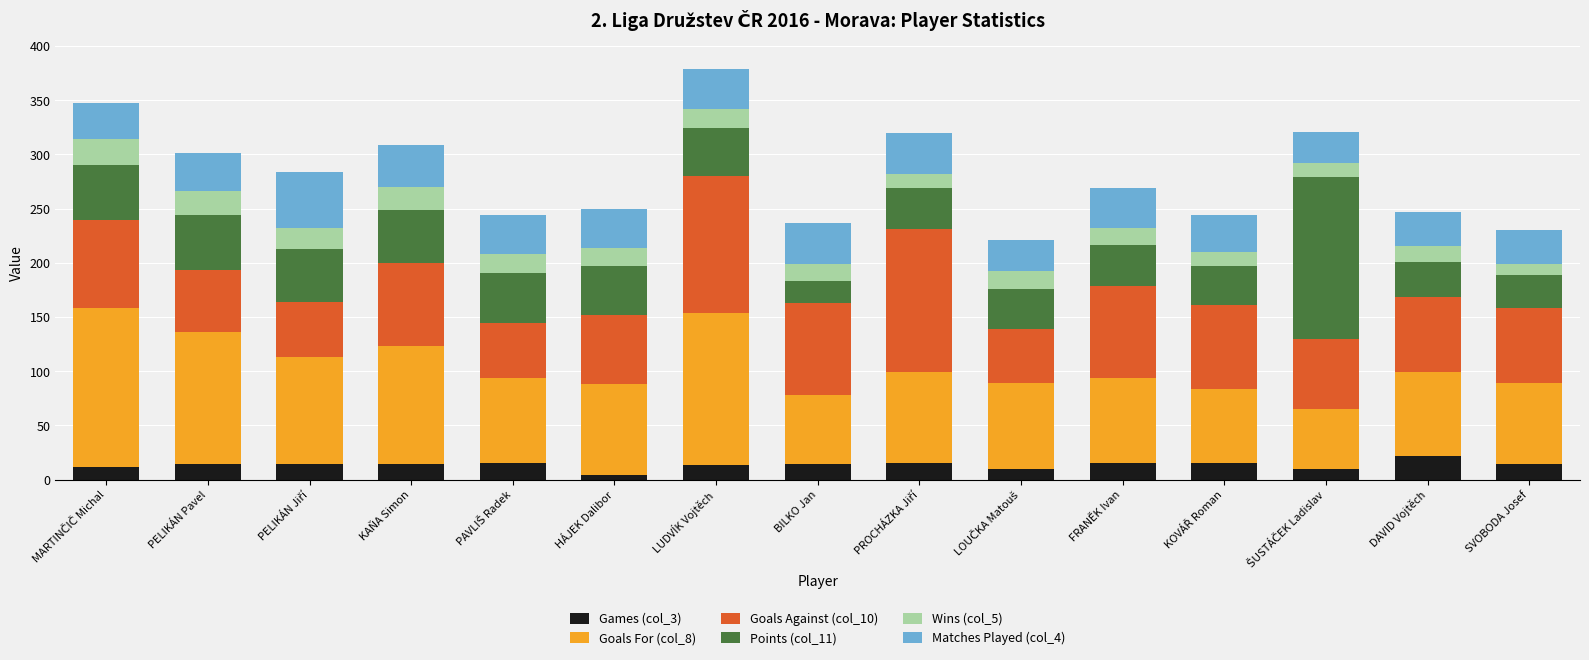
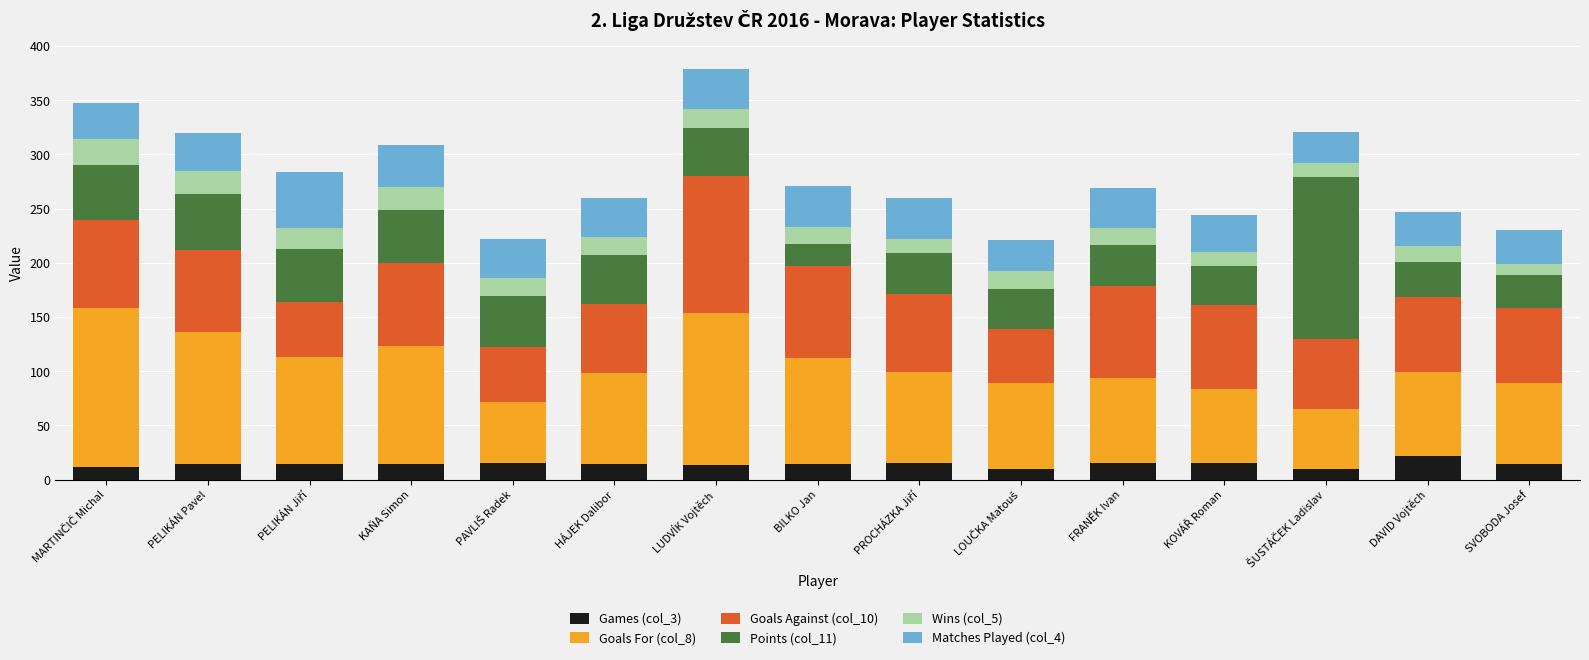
  {
    "Games (col_3)": {
      "MARTINČIČ Michal": 12,
      "PELIKÁN Pavel": 14,
      "PELIKÁN Jiří": 14,
      "KAŇA Simon": 14,
      "PAVLIŠ Radek": 15,
-     "HÁJEK Dalibor": 4,
+     "HÁJEK Dalibor": 14,
      "LUDVÍK Vojtěch": 13,
      "BILKO Jan": 14,
      "PROCHÁZKA Jiří": 15,
      "LOUČKA Matouš": 10,
      "FRANĚK Ivan": 15,
      "KOVÁŘ Roman": 15,
      "ŠUSTÁČEK Ladislav": 10,
      "DAVID Vojtěch": 22,
      "SVOBODA Josef": 14
    },
    "Goals For (col_8)": {
      "MARTINČIČ Michal": 146,
      "PELIKÁN Pavel": 122,
      "PELIKÁN Jiří": 99,
      "KAŇA Simon": 109,
-     "PAVLIŠ Radek": 79,
+     "PAVLIŠ Radek": 57,
      "HÁJEK Dalibor": 84,
      "LUDVÍK Vojtěch": 141,
-     "BILKO Jan": 64,
+     "BILKO Jan": 98,
      "PROCHÁZKA Jiří": 84,
      "LOUČKA Matouš": 79,
      "FRANĚK Ivan": 79,
      "KOVÁŘ Roman": 69,
      "ŠUSTÁČEK Ladislav": 55,
      "DAVID Vojtěch": 77,
      "SVOBODA Josef": 75
    },
    "Goals Against (col_10)": {
      "MARTINČIČ Michal": 81,
-     "PELIKÁN Pavel": 57,
+     "PELIKÁN Pavel": 76,
      "PELIKÁN Jiří": 51,
      "KAŇA Simon": 77,
      "PAVLIŠ Radek": 50,
      "HÁJEK Dalibor": 64,
      "LUDVÍK Vojtěch": 126,
      "BILKO Jan": 85,
-     "PROCHÁZKA Jiří": 132,
+     "PROCHÁZKA Jiří": 72,
      "LOUČKA Matouš": 50,
      "FRANĚK Ivan": 85,
      "KOVÁŘ Roman": 77,
      "ŠUSTÁČEK Ladislav": 65,
      "DAVID Vojtěch": 69,
      "SVOBODA Josef": 69
    },
    "Points (col_11)": {
      "MARTINČIČ Michal": 51,
      "PELIKÁN Pavel": 51,
      "PELIKÁN Jiří": 49,
      "KAŇA Simon": 49,
      "PAVLIŠ Radek": 47,
      "HÁJEK Dalibor": 45,
      "LUDVÍK Vojtěch": 44,
      "BILKO Jan": 20,
      "PROCHÁZKA Jiří": 38,
      "LOUČKA Matouš": 37,
      "FRANĚK Ivan": 37,
      "KOVÁŘ Roman": 36,
      "ŠUSTÁČEK Ladislav": 149,
      "DAVID Vojtěch": 33,
      "SVOBODA Josef": 31
    },
    "Wins (col_5)": {
      "MARTINČIČ Michal": 24,
      "PELIKÁN Pavel": 22,
      "PELIKÁN Jiří": 19,
      "KAŇA Simon": 21,
      "PAVLIŠ Radek": 17,
      "HÁJEK Dalibor": 17,
      "LUDVÍK Vojtěch": 18,
      "BILKO Jan": 16,
      "PROCHÁZKA Jiří": 13,
      "LOUČKA Matouš": 16,
      "FRANĚK Ivan": 16,
      "KOVÁŘ Roman": 13,
      "ŠUSTÁČEK Ladislav": 13,
      "DAVID Vojtěch": 14,
      "SVOBODA Josef": 10
    },
    "Matches Played (col_4)": {
      "MARTINČIČ Michal": 33,
      "PELIKÁN Pavel": 35,
      "PELIKÁN Jiří": 52,
      "KAŇA Simon": 39,
      "PAVLIŠ Radek": 36,
      "HÁJEK Dalibor": 36,
      "LUDVÍK Vojtěch": 37,
      "BILKO Jan": 38,
      "PROCHÁZKA Jiří": 38,
      "LOUČKA Matouš": 29,
      "FRANĚK Ivan": 37,
      "KOVÁŘ Roman": 34,
      "ŠUSTÁČEK Ladislav": 29,
      "DAVID Vojtěch": 32,
      "SVOBODA Josef": 31
    }
  }
